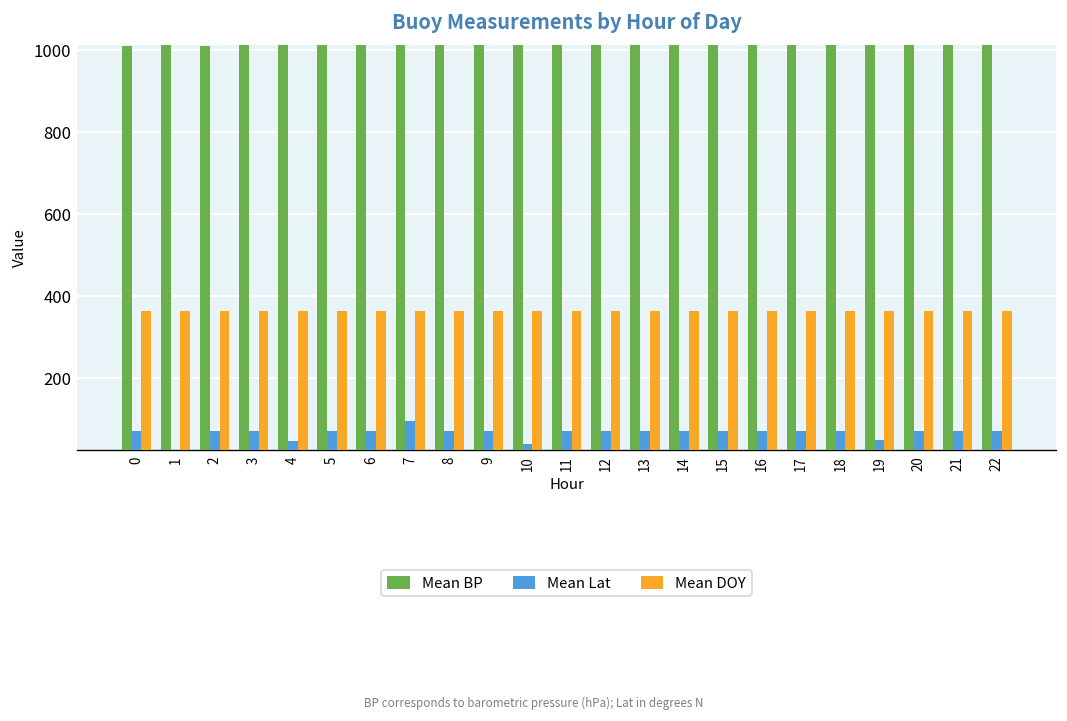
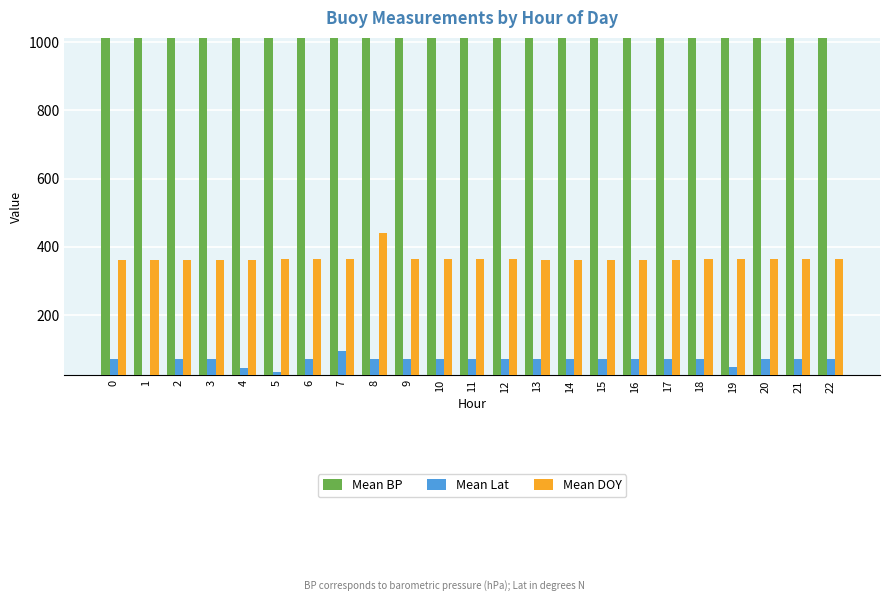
  {
    "Mean BP": {
      "0": 1010,
      "1": 1010,
      "2": 1010,
      "3": 1010,
      "4": 1010,
      "5": 1010,
      "6": 1010,
      "7": 1010,
      "8": 1010,
      "9": 1010,
      "10": 1010,
      "11": 1010,
      "12": 1010,
      "13": 1010,
      "14": 1010,
      "15": 1010,
      "16": 1010,
      "17": 1010,
      "18": 1010,
      "19": 1010,
      "20": 1010,
      "21": 1010,
      "22": 1010
    },
    "Mean Lat": {
      "0": 70,
      "1": 20,
      "2": 70,
      "3": 70,
      "4": 40,
-     "5": 70,
+     "5": 30,
      "6": 70,
      "7": 100,
      "8": 70,
      "9": 70,
-     "10": 40,
+     "10": 70,
      "11": 70,
      "12": 70,
      "13": 70,
      "14": 70,
      "15": 70,
      "16": 70,
      "17": 70,
      "18": 70,
      "19": 50,
      "20": 70,
      "21": 70,
      "22": 70
    },
    "Mean DOY": {
      "0": 360,
      "1": 360,
      "2": 360,
      "3": 360,
      "4": 360,
      "5": 360,
      "6": 360,
      "7": 360,
-     "8": 360,
+     "8": 440,
      "9": 360,
      "10": 360,
      "11": 360,
      "12": 360,
      "13": 360,
      "14": 360,
      "15": 360,
      "16": 360,
      "17": 360,
      "18": 360,
      "19": 360,
      "20": 360,
      "21": 360,
      "22": 360
    }
  }
